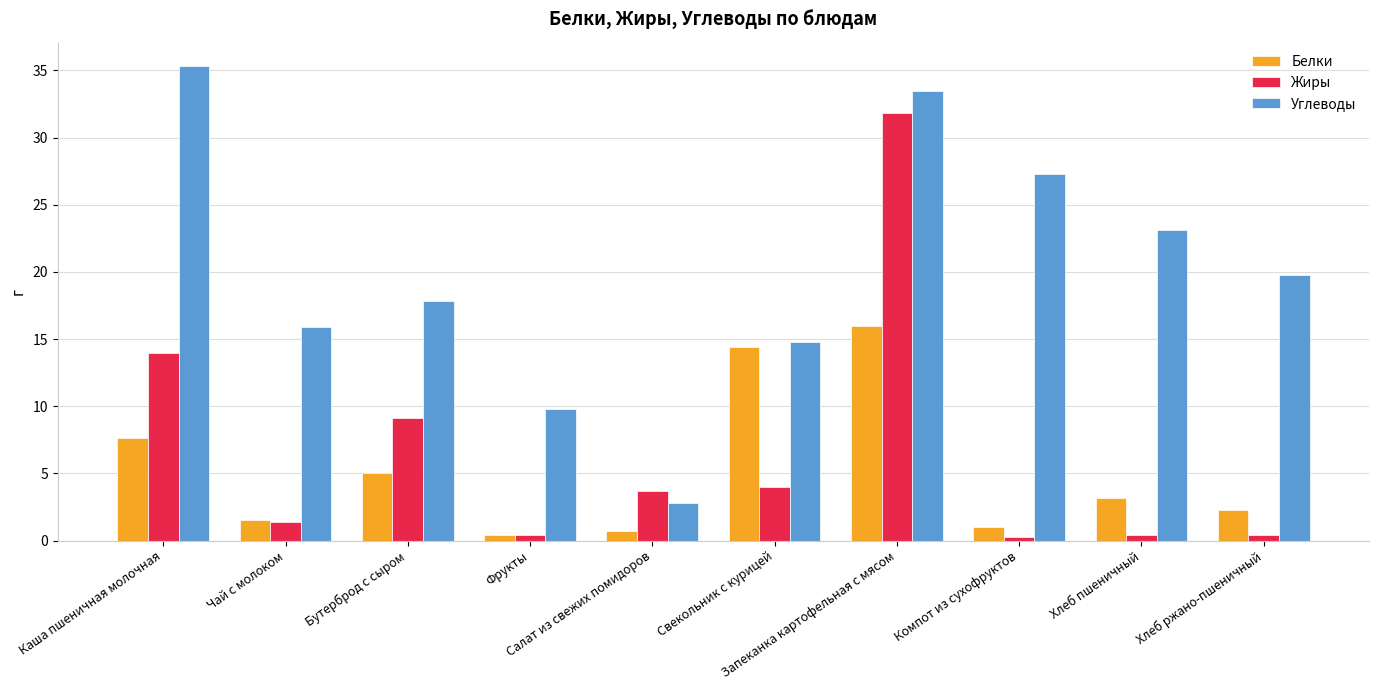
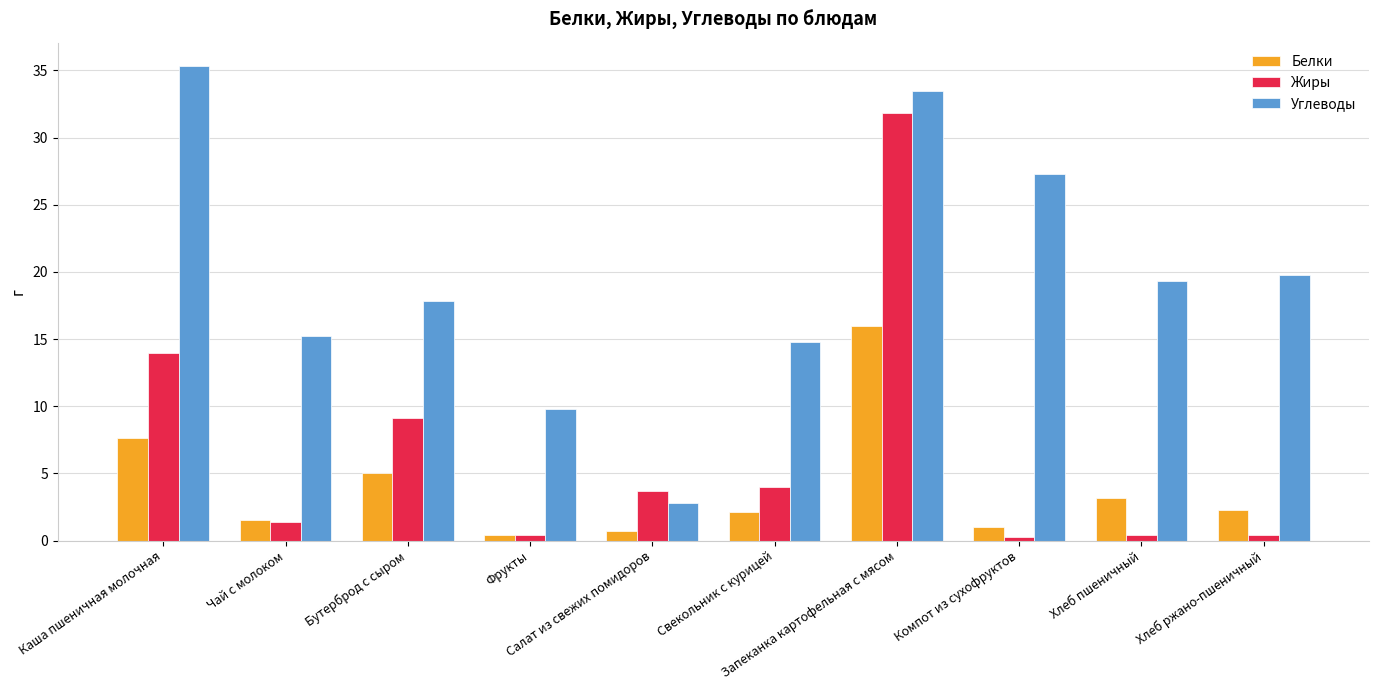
  {
    "Белки": {
      "Каша пшеничная молочная": 7.6,
      "Чай с молоком": 1.5,
      "Бутерброд с сыром": 5.0,
      "Фрукты": 0.4,
      "Салат из свежих помидоров": 0.7,
-     "Свекольник с курицей": 14.4,
+     "Свекольник с курицей": 2.1,
      "Запеканка картофельная с мясом": 16.0,
      "Компот из сухофруктов": 1.0,
      "Хлеб пшеничный": 3.2,
      "Хлеб ржано-пшеничный": 2.2
    },
    "Жиры": {
      "Каша пшеничная молочная": 13.9,
      "Чай с молоком": 1.4,
      "Бутерброд с сыром": 9.1,
      "Фрукты": 0.4,
      "Салат из свежих помидоров": 3.7,
      "Свекольник с курицей": 4.0,
      "Запеканка картофельная с мясом": 31.8,
      "Компот из сухофруктов": 0.3,
      "Хлеб пшеничный": 0.4,
      "Хлеб ржано-пшеничный": 0.4
    },
    "Углеводы": {
      "Каша пшеничная молочная": 35.3,
-     "Чай с молоком": 15.9,
+     "Чай с молоком": 15.2,
      "Бутерброд с сыром": 17.8,
      "Фрукты": 9.8,
      "Салат из свежих помидоров": 2.8,
      "Свекольник с курицей": 14.8,
      "Запеканка картофельная с мясом": 33.5,
      "Компот из сухофруктов": 27.3,
-     "Хлеб пшеничный": 23.1,
+     "Хлеб пшеничный": 19.3,
      "Хлеб ржано-пшеничный": 19.8
    }
  }
